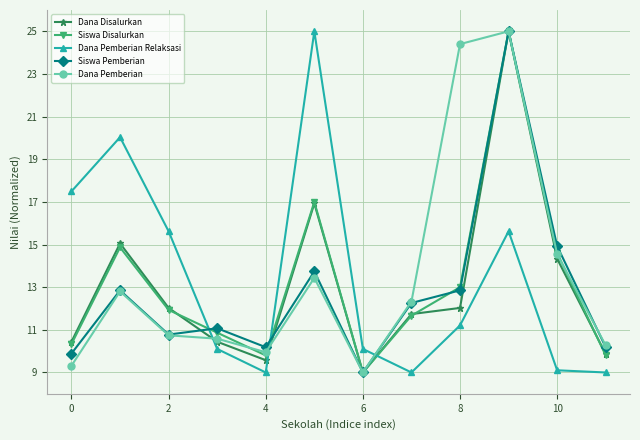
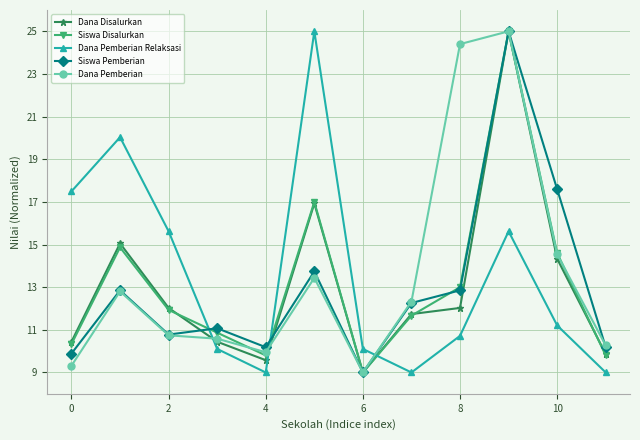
  {
    "Dana Pemberian Relaksasi": {
      "0": 17.5,
      "2": 15.6,
      "4": 9.0,
      "6": 10.1,
-     "8": 11.2,
-     "10": 9.1
+     "8": 10.7,
+     "10": 11.2
    },
    "Siswa Pemberian": {
      "0": 9.9,
      "4": 10.2,
      "8": 12.9,
-     "10": 14.9
+     "10": 17.6
    },
    "Dana Pemberian": {
      "0": 9.3,
      "4": 10.0,
      "8": 24.4
    }
  }
